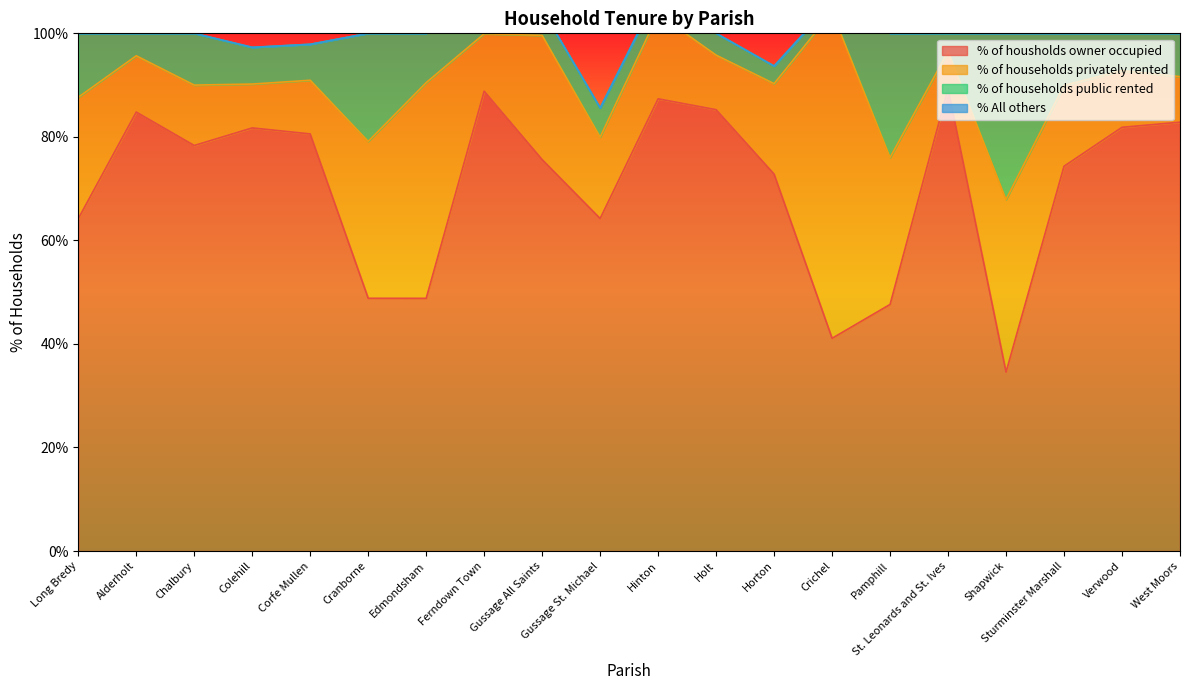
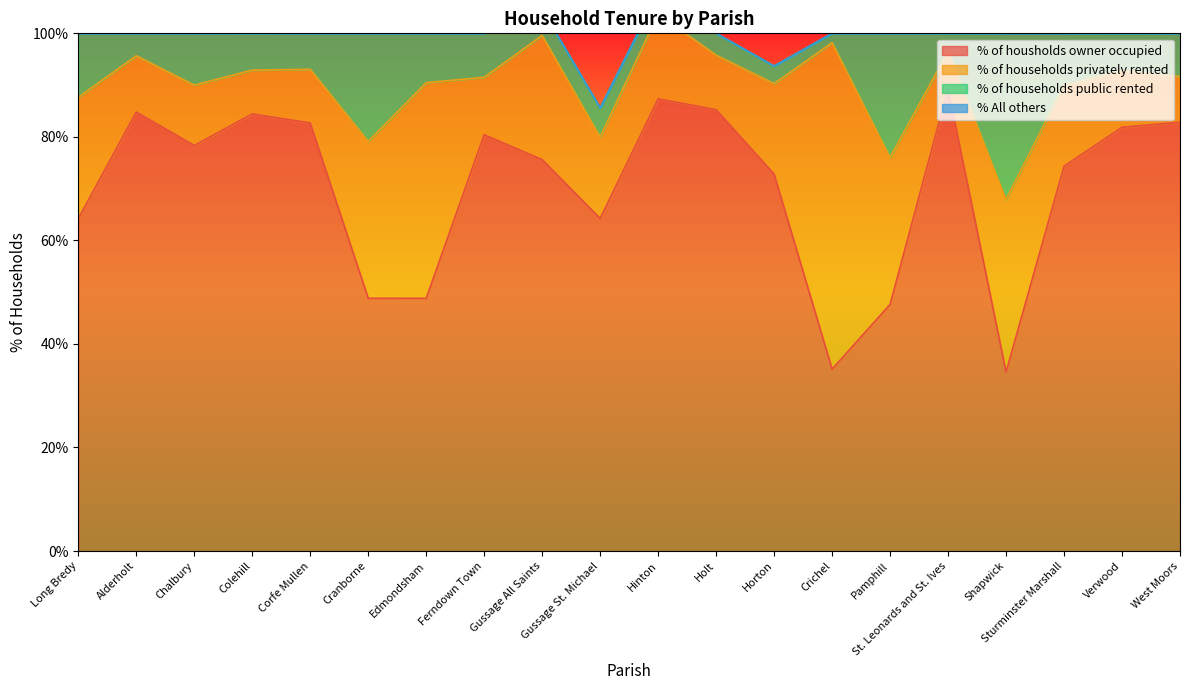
  {
    "% of housholds owner occupied": {
      "Long Bredy": "64%",
      "Alderholt": "85%",
      "Chalbury": "78%",
-     "Colehill": "82%",
-     "Corfe Mullen": "81%",
+     "Colehill": "84%",
+     "Corfe Mullen": "83%",
      "Cranborne": "49%",
      "Edmondsham": "49%",
-     "Ferndown Town": "89%",
+     "Ferndown Town": "80%",
      "Gussage All Saints": "76%",
      "Gussage St. Michael": "64%",
      "Hinton": "87%",
      "Holt": "85%",
      "Horton": "73%",
-     "Crichel": "41%",
+     "Crichel": "35%",
      "Pamphill": "48%",
      "Shapwick": "35%",
      "Sturminster Marshall": "74%",
      "Verwood": "82%",
      "West Moors": "83%"
    },
    "% of households privately rented": {
      "Long Bredy": "23%",
      "Alderholt": "11%",
      "Chalbury": "12%",
      "Colehill": "8%",
      "Corfe Mullen": "10%",
      "Cranborne": "30%",
      "Edmondsham": "42%",
      "Ferndown Town": "11%",
      "Gussage All Saints": "24%",
      "Gussage St. Michael": "16%",
      "Holt": "11%",
      "Horton": "17%",
      "Pamphill": "28%",
      "Shapwick": "33%",
      "West Moors": "9%"
    }
  }
